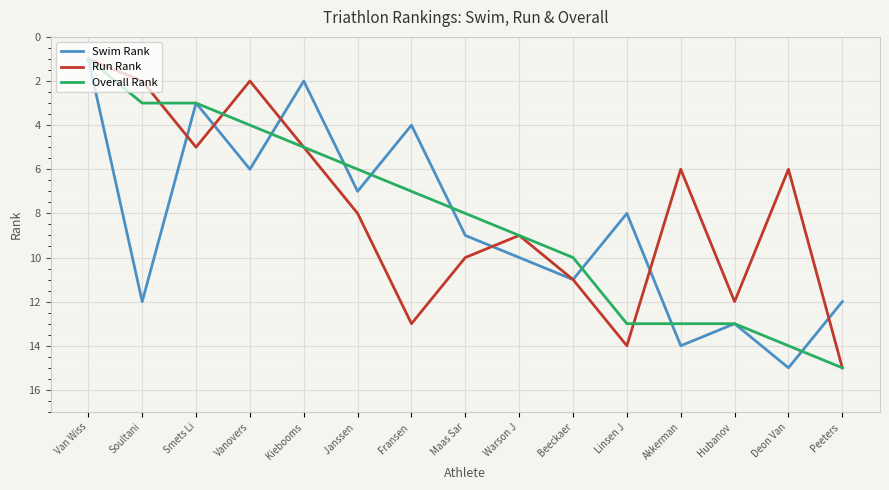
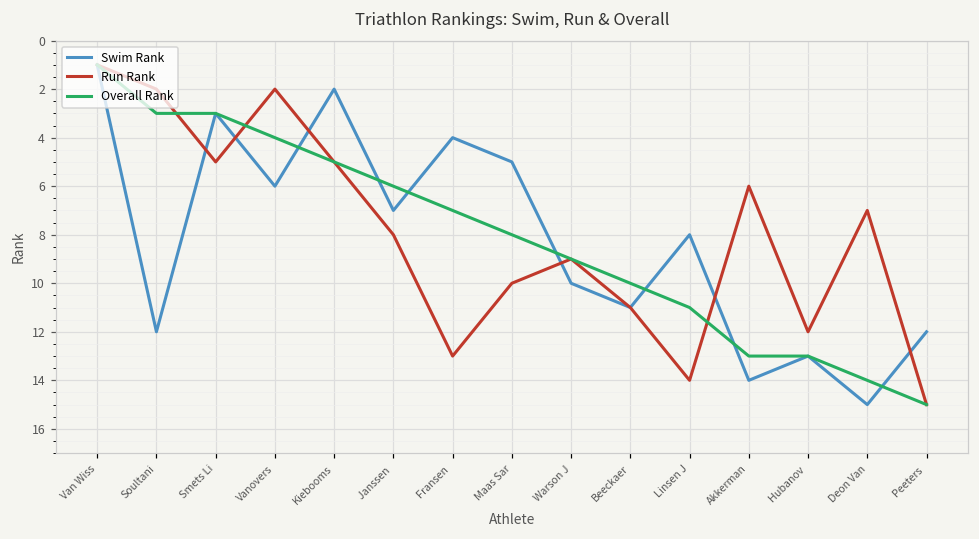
  {
    "Swim Rank": {
      "Soultani": 12,
      "Vanovers": 6,
      "Kiebooms": 2,
      "Janssen": 7,
      "Fransen": 4,
-     "Maas Sar": 9,
+     "Maas Sar": 5,
      "Warson J": 10,
      "Linsen J": 8,
      "Akkerman": 14,
      "Deon Van": 15,
      "Peeters": 12
    },
    "Run Rank": {
      "Smets Li": 5,
      "Vanovers": 2,
      "Janssen": 8,
      "Fransen": 13,
      "Maas Sar": 10,
      "Linsen J": 14,
      "Akkerman": 6,
      "Hubanov": 12,
-     "Deon Van": 6
+     "Deon Van": 7
    },
    "Overall Rank": {
      "Soultani": 3,
      "Vanovers": 4,
      "Janssen": 6,
      "Fransen": 7,
      "Maas Sar": 8,
      "Beeckaer": 10,
-     "Linsen J": 13,
+     "Linsen J": 11,
      "Akkerman": 13,
      "Deon Van": 14
    }
  }
